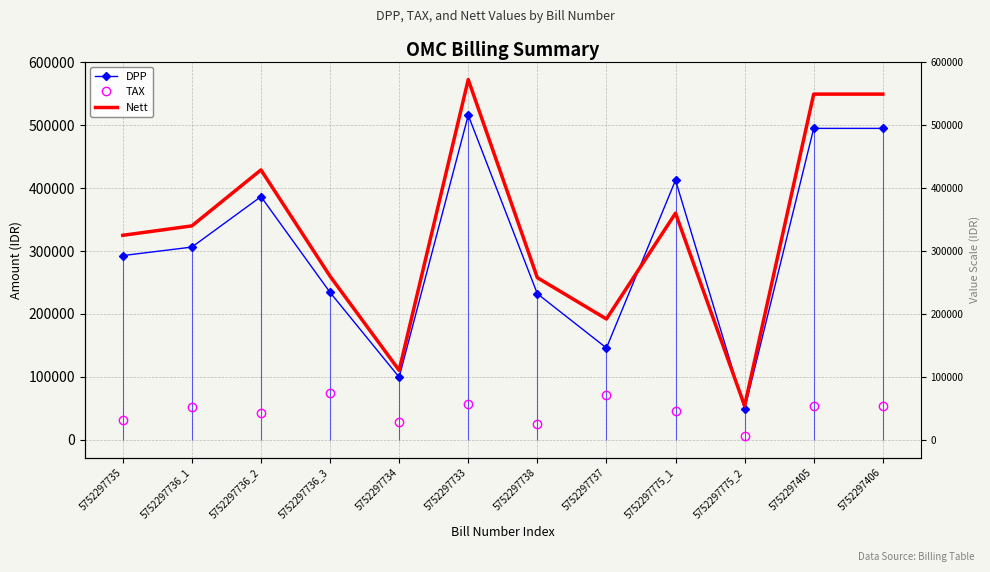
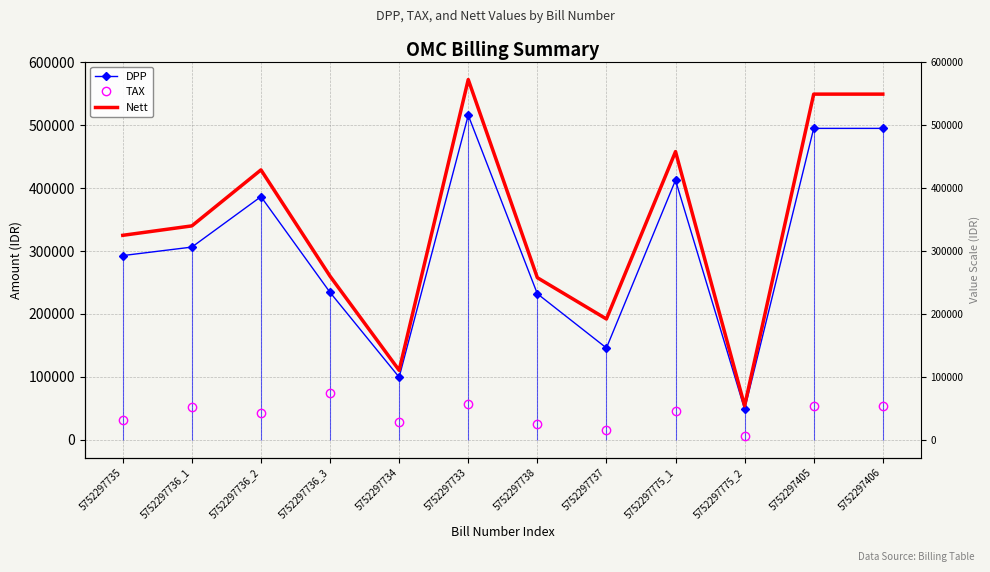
  {
    "DPP": {
      "5752297735": 290000,
      "5752297736_1": 310000,
      "5752297736_2": 390000,
      "5752297736_3": 230000,
      "5752297734": 100000,
      "5752297733": 520000,
      "5752297738": 230000,
      "5752297737": 150000,
      "5752297775_1": 410000,
      "5752297775_2": 50000,
      "5752297405": 490000,
      "5752297406": 490000
    },
    "TAX": {
      "5752297735": 30000,
      "5752297736_1": 50000,
      "5752297736_2": 40000,
      "5752297736_3": 70000,
      "5752297734": 30000,
      "5752297733": 60000,
      "5752297738": 30000,
-     "5752297737": 70000,
+     "5752297737": 20000,
      "5752297775_1": 50000,
      "5752297775_2": 10000,
      "5752297405": 50000,
      "5752297406": 50000
    },
    "Nett": {
      "5752297735": 330000,
      "5752297736_1": 340000,
      "5752297736_2": 430000,
      "5752297736_3": 260000,
      "5752297734": 110000,
      "5752297733": 570000,
      "5752297738": 260000,
      "5752297737": 190000,
-     "5752297775_1": 360000,
+     "5752297775_1": 460000,
      "5752297775_2": 50000,
      "5752297405": 550000,
      "5752297406": 550000
    }
  }
